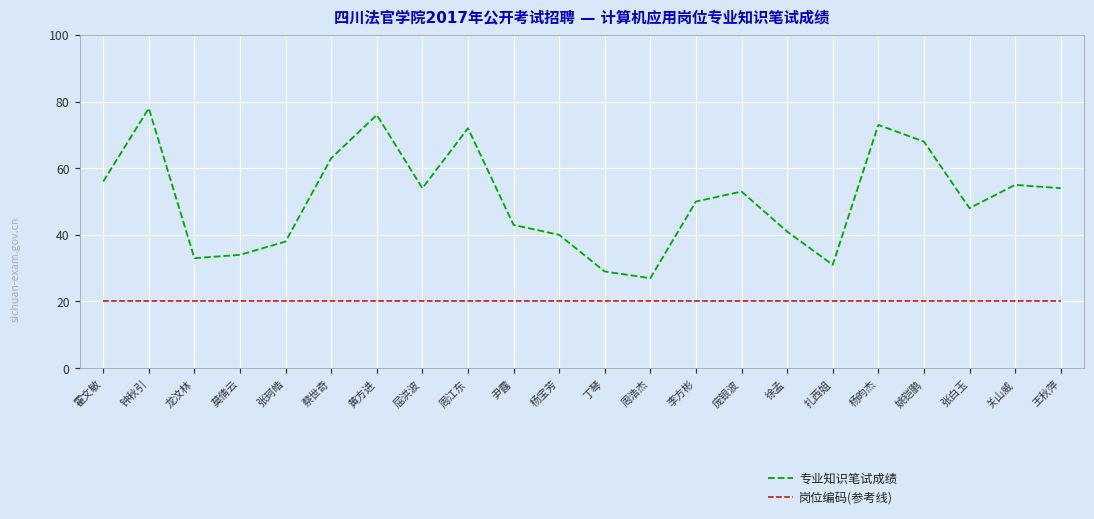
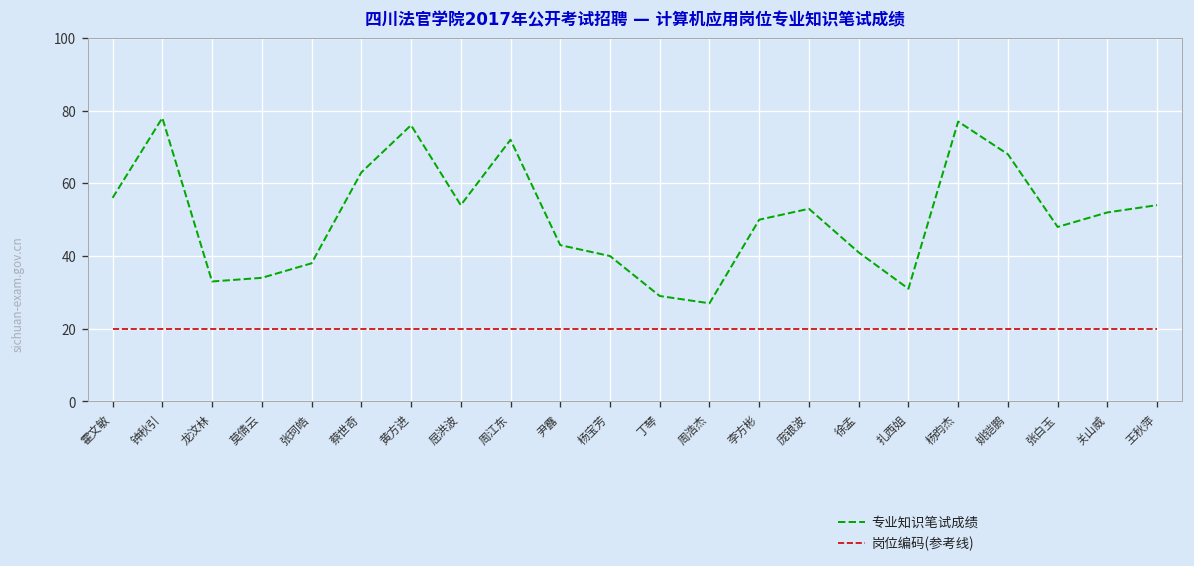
  {
    "专业知识笔试成绩": {
      "霍文敏": 56,
      "钟秋引": 78,
      "龙汶林": 33,
      "莫倩云": 34,
      "张珂皓": 38,
      "蔡世奇": 63,
      "黄方进": 76,
      "屈洪波": 54,
      "周江东": 72,
      "尹露": 43,
      "杨宝芳": 40,
      "丁琴": 29,
      "周浩杰": 27,
      "李方彬": 50,
      "庞银波": 53,
      "徐孟": 41,
      "扎西姐": 31,
-     "杨昀杰": 73,
+     "杨昀杰": 77,
      "姚铠鹏": 68,
      "张白玉": 48,
-     "关山威": 55,
+     "关山威": 52,
      "王秋萍": 54
    },
    "岗位编码(参考线)": {
      "霍文敏": 20,
      "钟秋引": 20,
      "龙汶林": 20,
      "莫倩云": 20,
      "张珂皓": 20,
      "蔡世奇": 20,
      "黄方进": 20,
      "屈洪波": 20,
      "周江东": 20,
      "尹露": 20,
      "杨宝芳": 20,
      "丁琴": 20,
      "周浩杰": 20,
      "李方彬": 20,
      "庞银波": 20,
      "徐孟": 20,
      "扎西姐": 20,
      "杨昀杰": 20,
      "姚铠鹏": 20,
      "张白玉": 20,
      "关山威": 20,
      "王秋萍": 20
    }
  }
